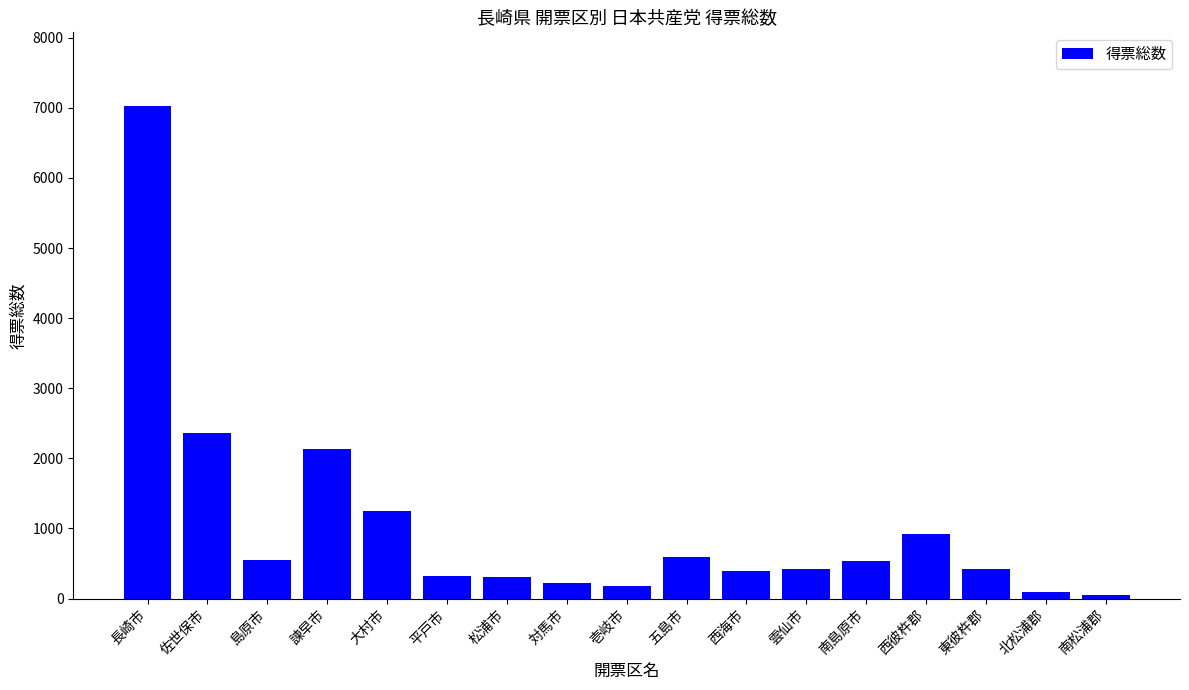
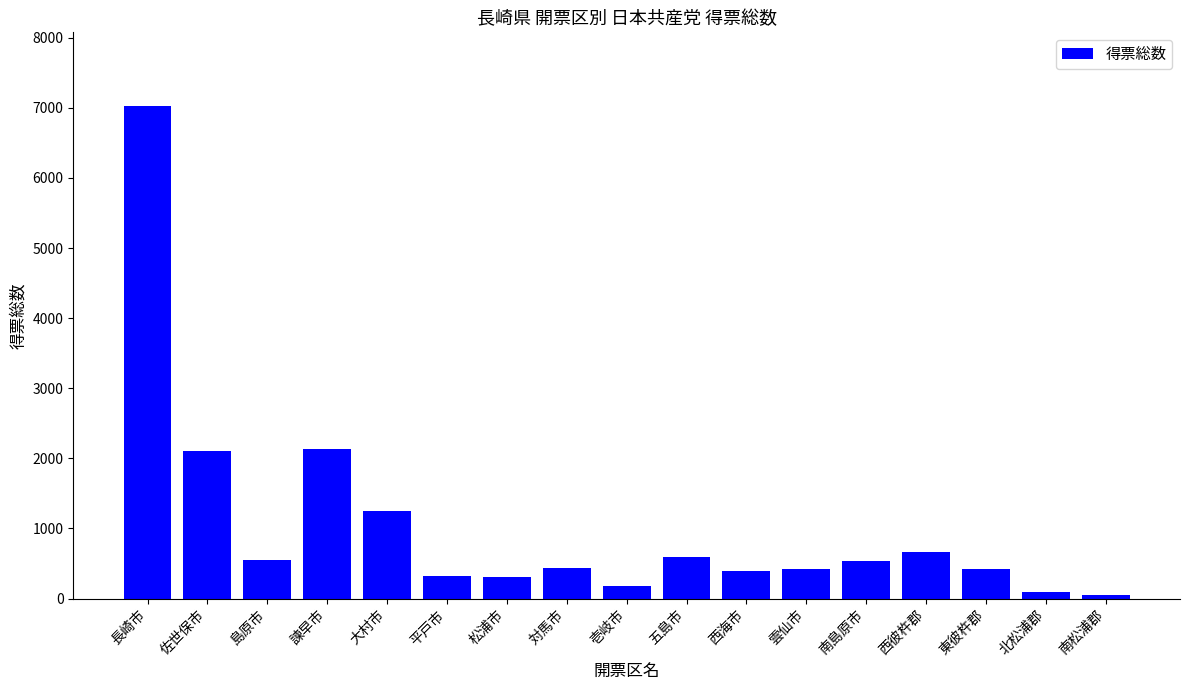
  {
    "長崎市": 7000,
-   "佐世保市": 2400,
+   "佐世保市": 2100,
    "島原市": 600,
    "諫早市": 2100,
    "大村市": 1200,
    "平戸市": 300,
    "松浦市": 300,
-   "対馬市": 200,
+   "対馬市": 400,
    "壱岐市": 200,
    "五島市": 600,
    "西海市": 400,
    "雲仙市": 400,
    "南島原市": 500,
-   "西彼杵郡": 900,
+   "西彼杵郡": 700,
    "東彼杵郡": 400,
    "北松浦郡": 100,
    "南松浦郡": 100
  }
